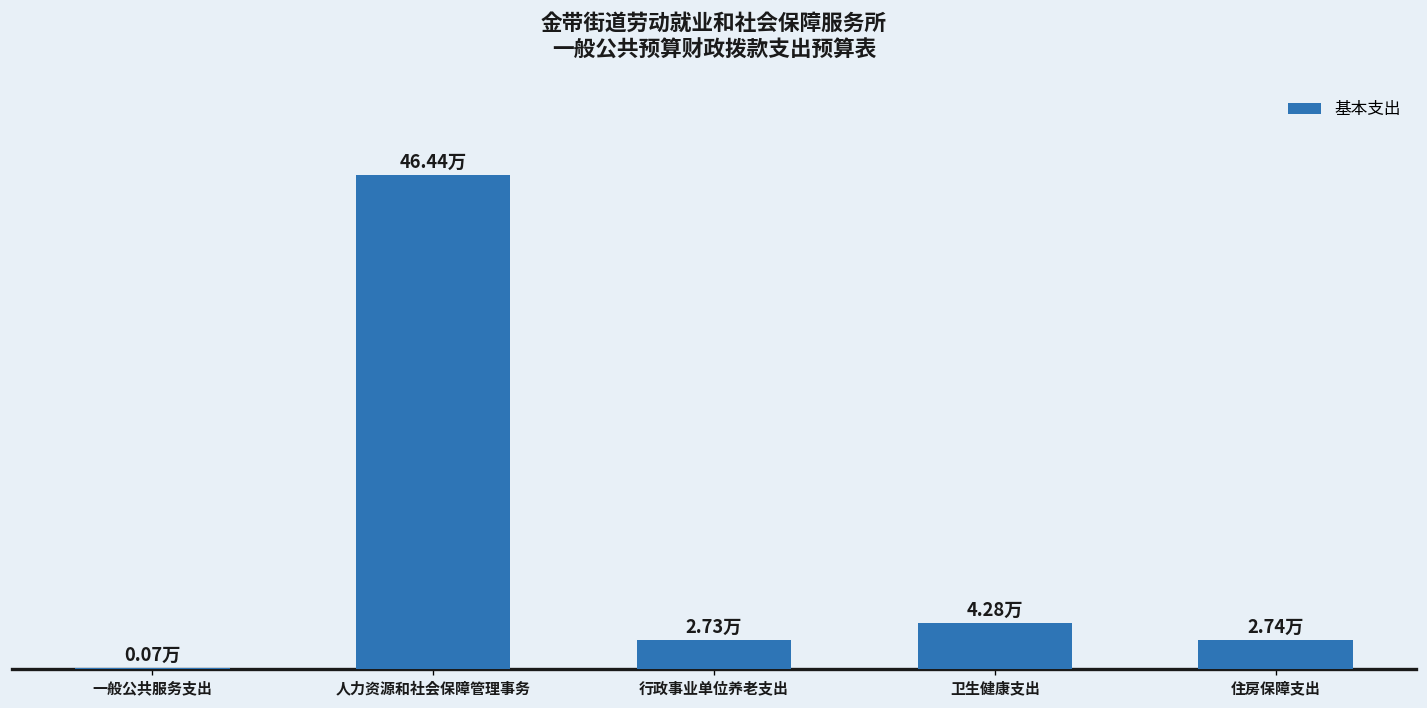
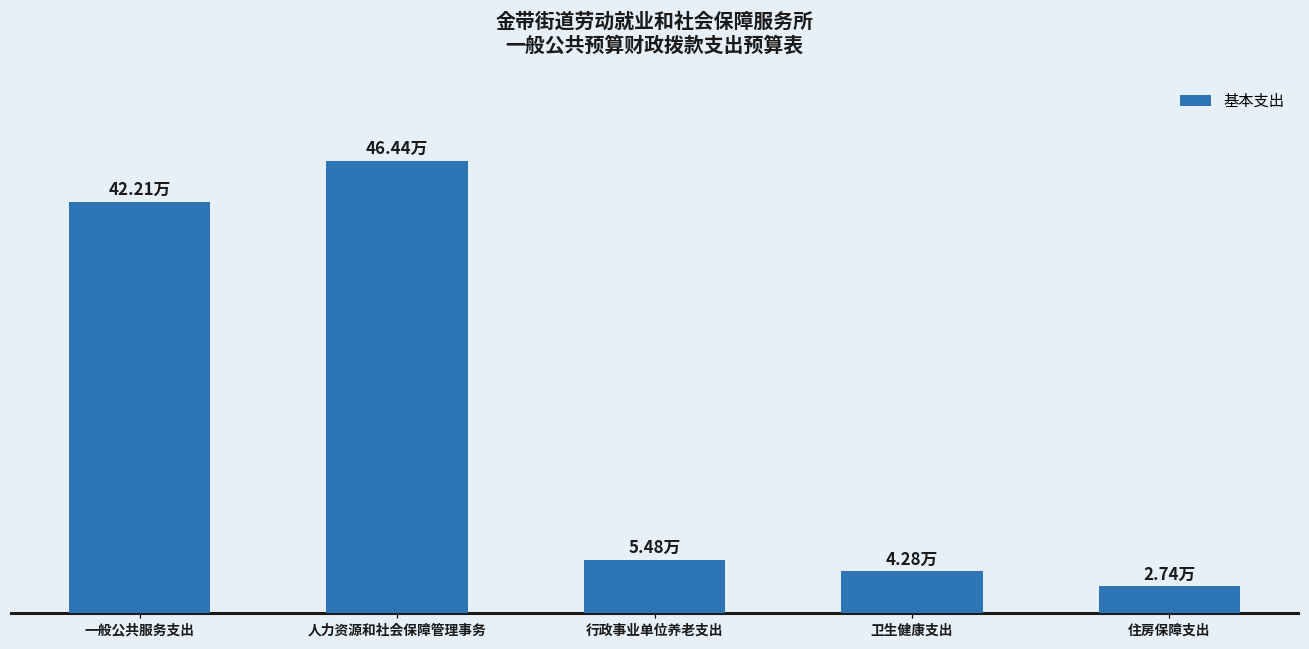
  {
-   "一般公共服务支出": "0.07万",
+   "一般公共服务支出": "42.21万",
    "人力资源和社会保障管理事务": "46.44万",
-   "行政事业单位养老支出": "2.73万",
+   "行政事业单位养老支出": "5.48万",
    "卫生健康支出": "4.28万",
    "住房保障支出": "2.74万"
  }
